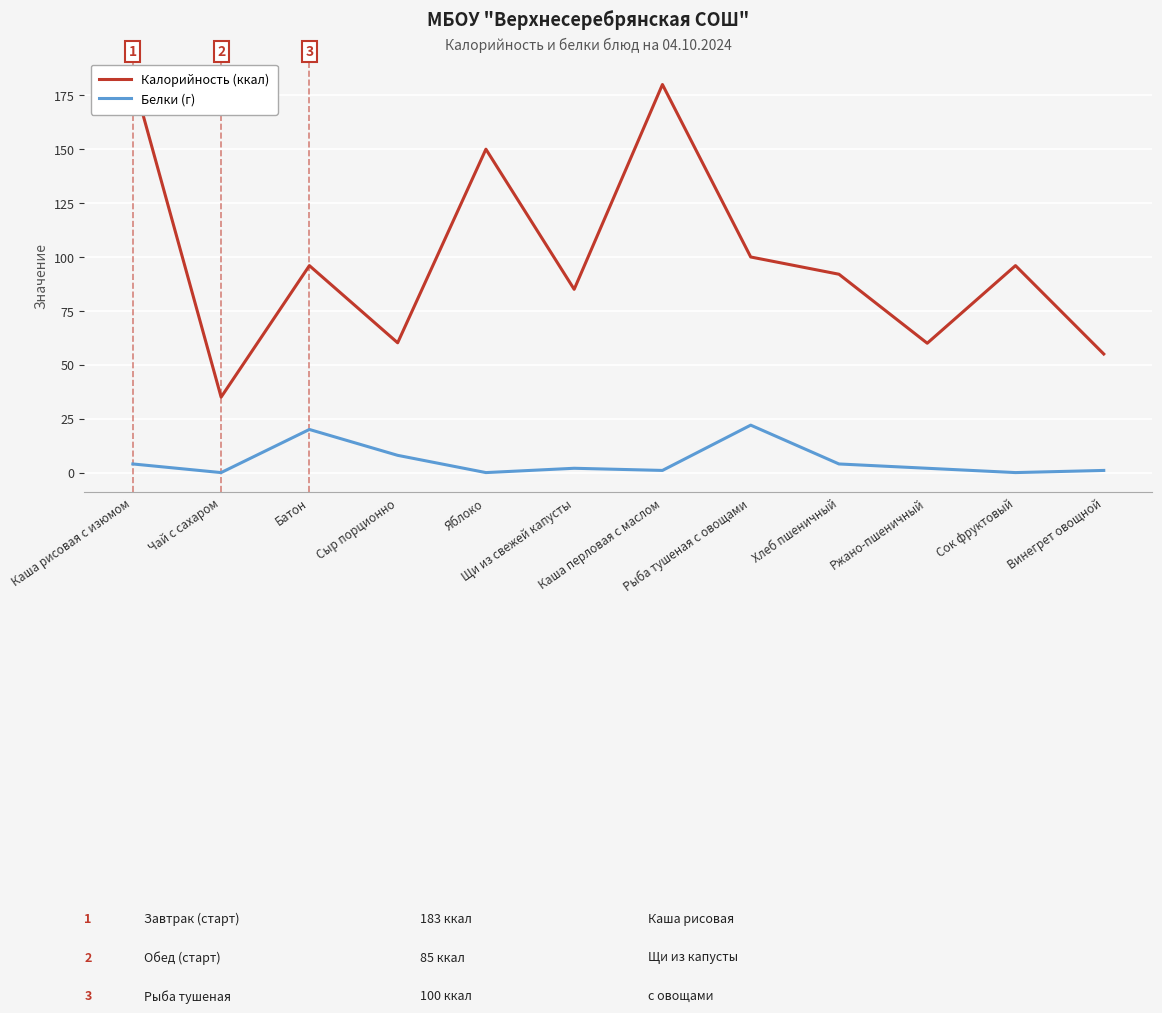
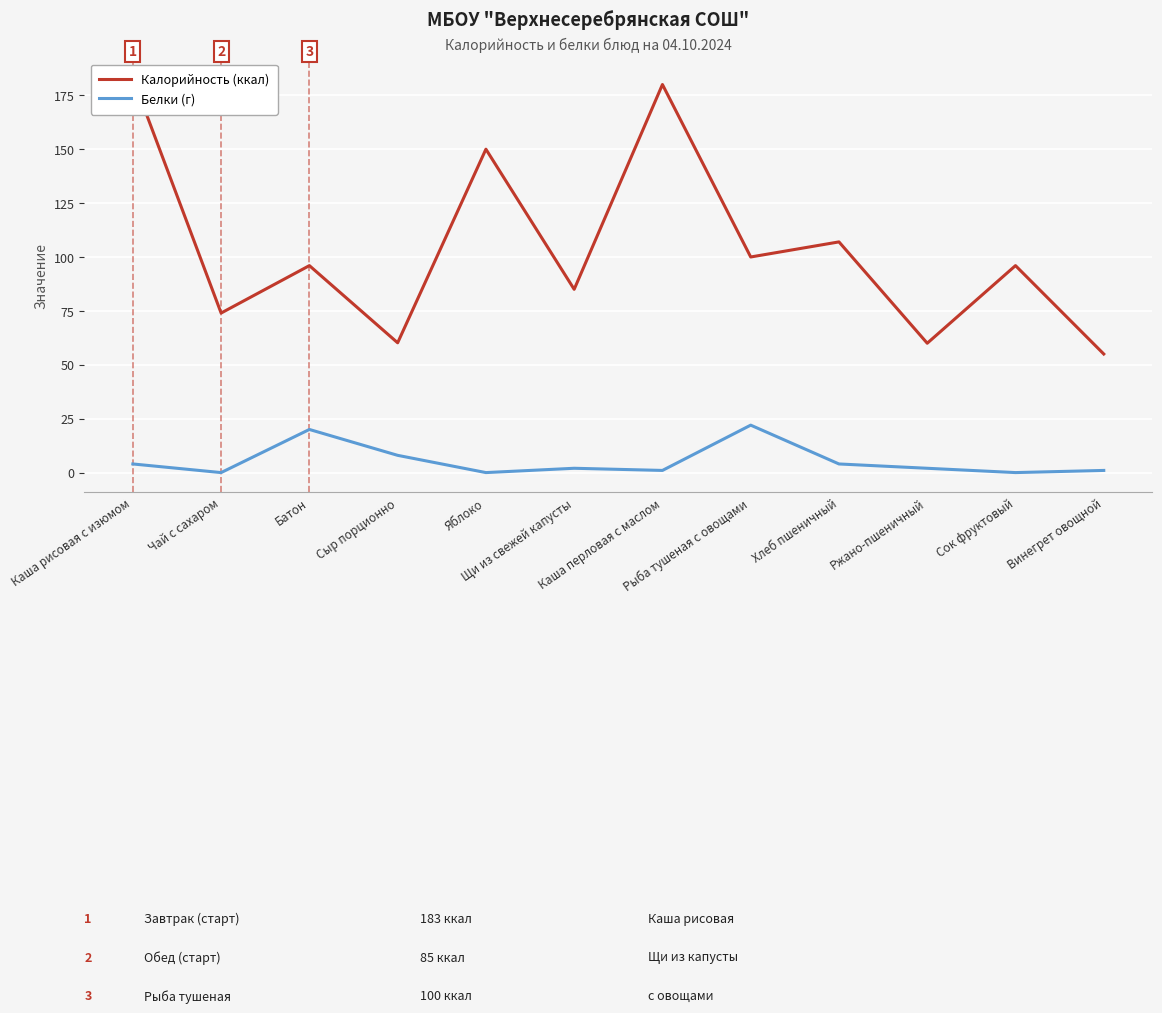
  {
    "Калорийность (ккал)": {
-     "Чай с сахаром": 35,
+     "Чай с сахаром": 74,
      "Батон": 96,
      "Сыр порционно": 60,
      "Яблоко": 150,
      "Щи из свежей капусты": 85,
      "Каша перловая с маслом": 180,
      "Рыба тушеная с овощами": 100,
-     "Хлеб пшеничный": 92,
+     "Хлеб пшеничный": 107,
      "Ржано-пшеничный": 60,
      "Сок фруктовый": 96,
      "Винегрет овощной": 55
    },
    "Белки (г)": {
      "Каша рисовая с изюмом": 4,
      "Чай с сахаром": 0,
      "Батон": 20,
      "Сыр порционно": 8,
      "Яблоко": 0,
      "Щи из свежей капусты": 2,
      "Каша перловая с маслом": 1,
      "Рыба тушеная с овощами": 22,
      "Хлеб пшеничный": 4,
      "Ржано-пшеничный": 2,
      "Сок фруктовый": 0,
      "Винегрет овощной": 1
    }
  }
